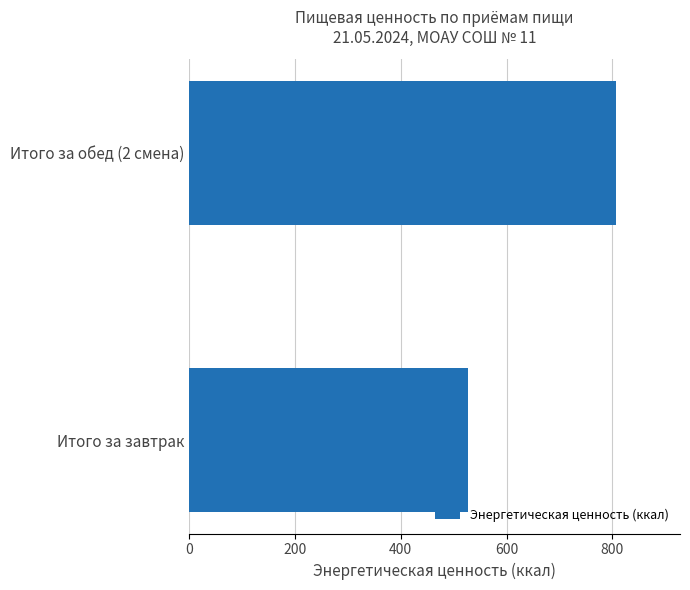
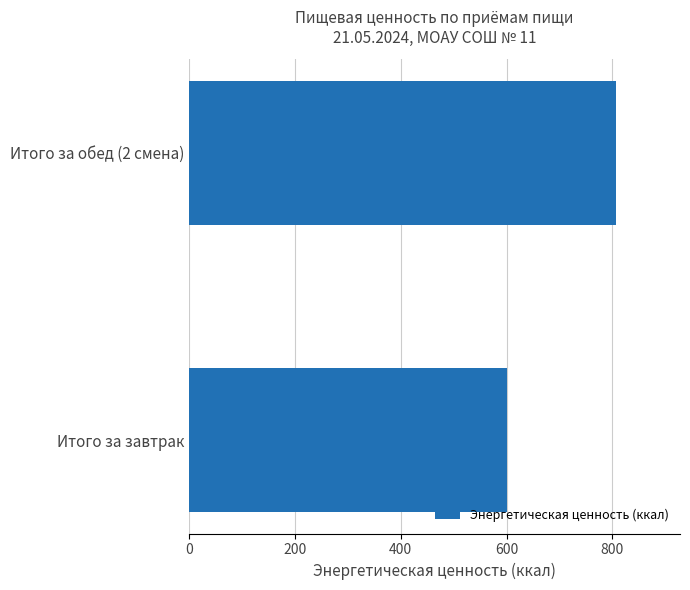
  {
    "Итого за обед (2 смена)": 810,
-   "Итого за завтрак": 530
+   "Итого за завтрак": 600
  }
